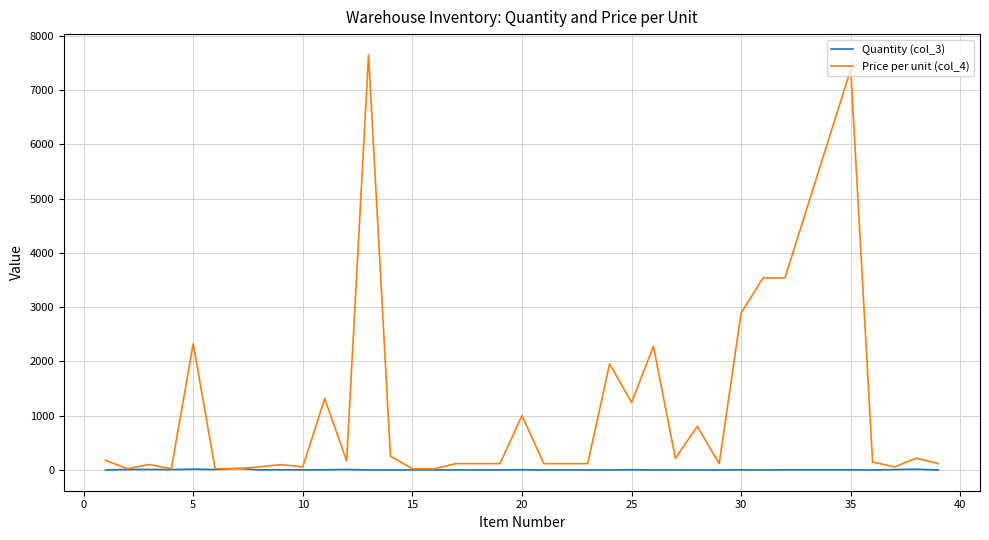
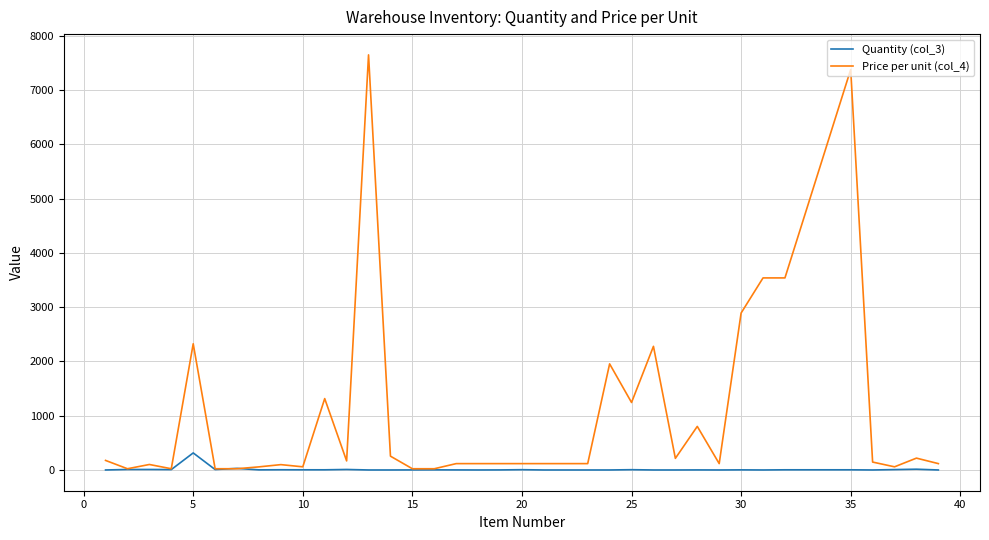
  {
    "Quantity (col_3)": {
-     "5": 0,
+     "5": 300,
      "10": 0,
      "20": 0,
      "25": 0,
      "30": 0,
      "35": 0
    },
    "Price per unit (col_4)": {
      "5": 2300,
      "10": 100,
-     "20": 1000,
+     "20": 100,
      "25": 1200,
      "30": 2900
    }
  }
